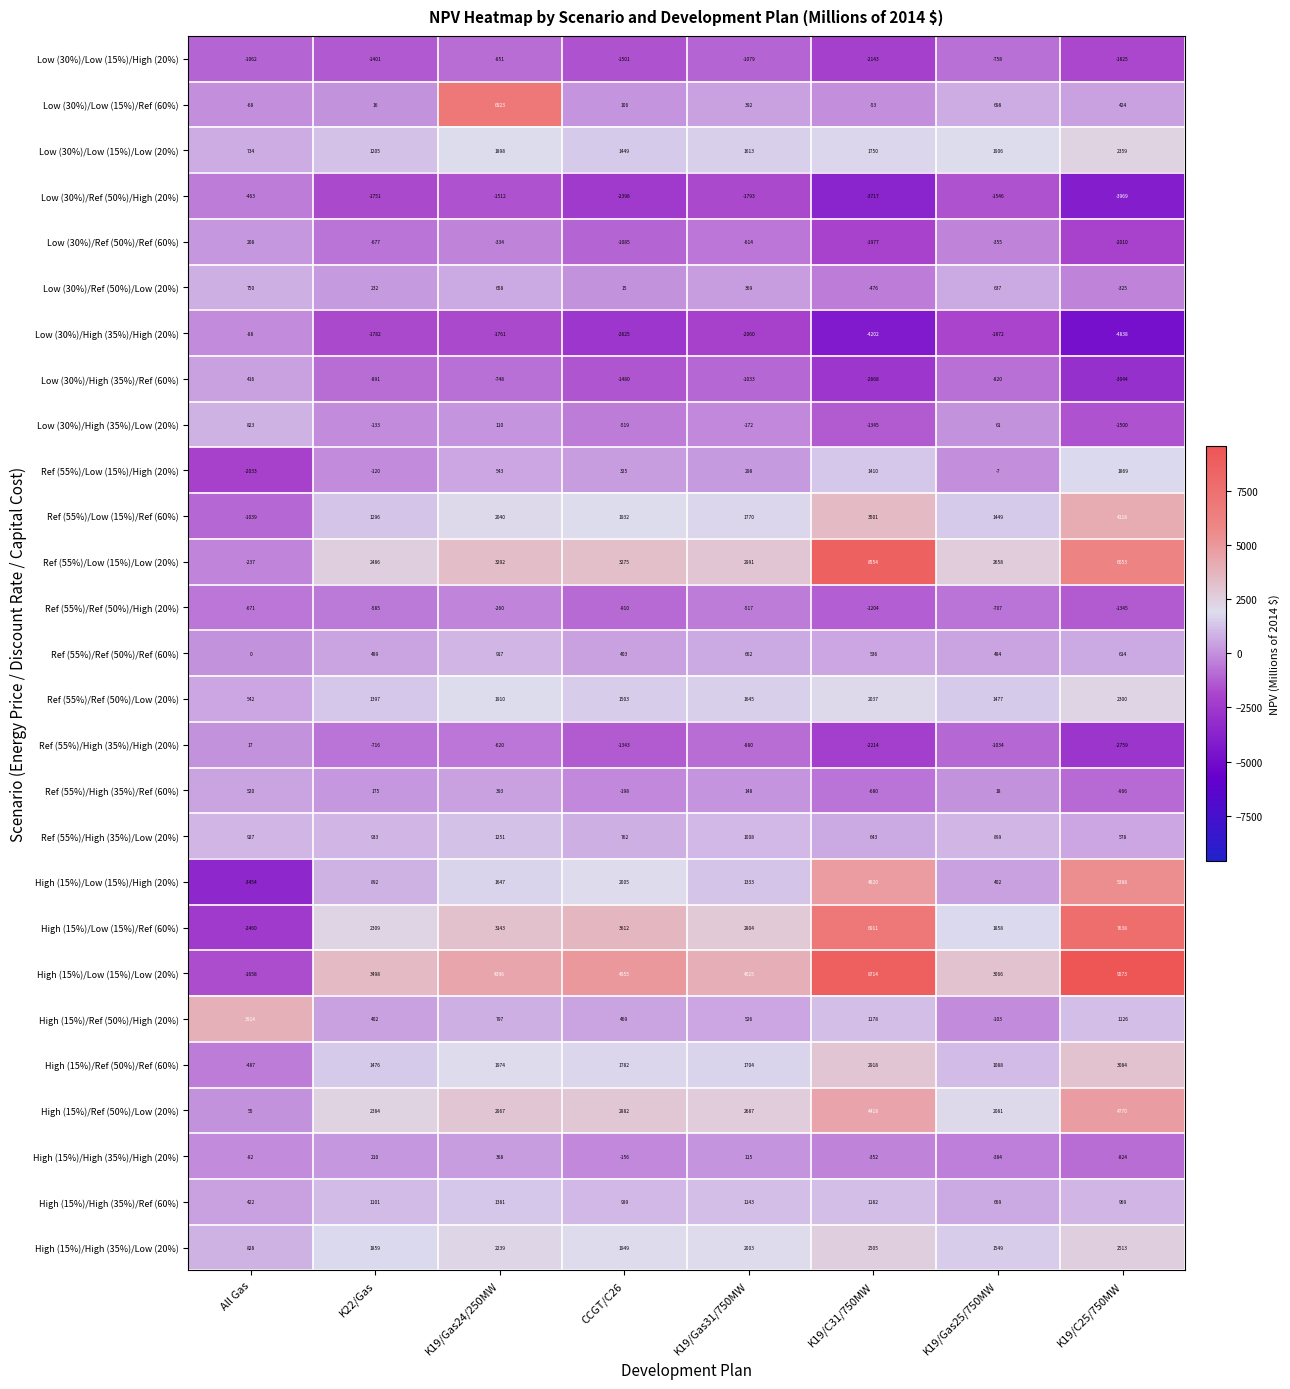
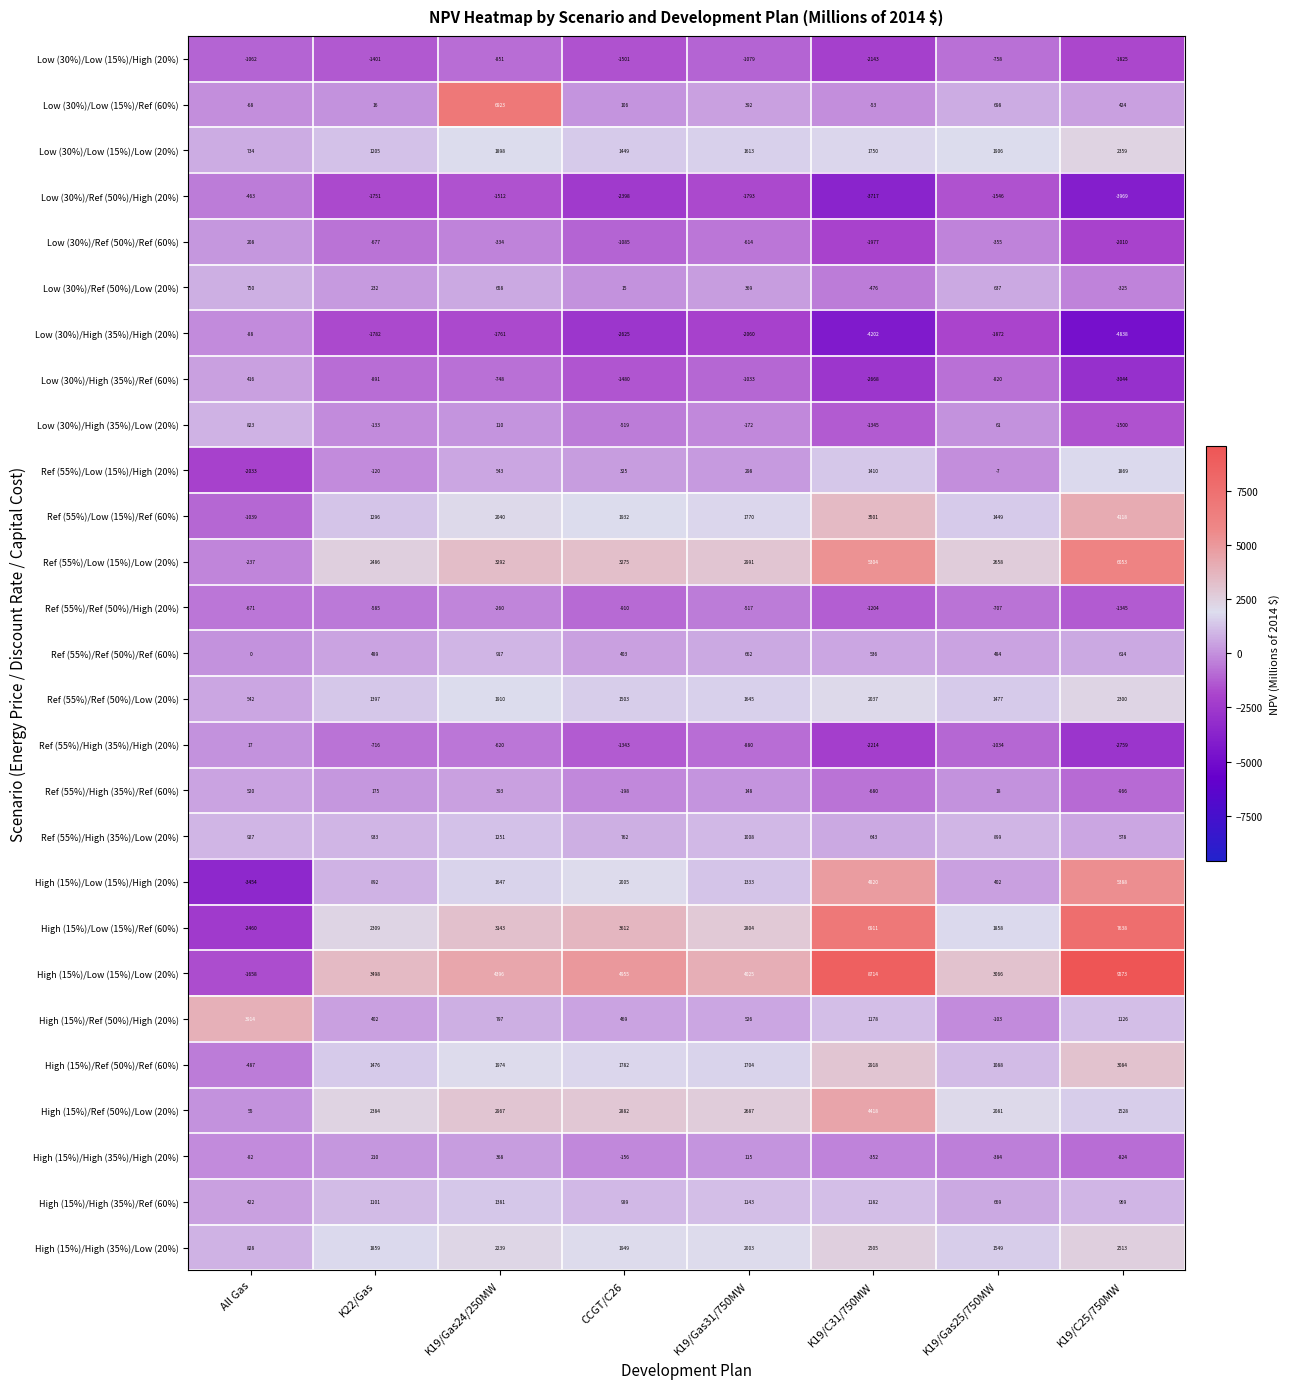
  {
    "Ref (55%)/Low (15%)/Low (20%)": {
      "All Gas": -237,
      "K22/Gas": 2486,
      "K19/Gas24/250MW": 3292,
      "CCGT/C26": 3275,
      "K19/Gas31/750MW": 2991,
-     "K19/C31/750MW": 8554,
+     "K19/C31/750MW": 5304,
      "K19/Gas25/750MW": 2658,
      "K19/C25/750MW": 6053
    },
    "High (15%)/Ref (50%)/Low (20%)": {
      "All Gas": 55,
      "K22/Gas": 2384,
      "K19/Gas24/250MW": 2967,
      "CCGT/C26": 2882,
      "K19/Gas31/750MW": 2687,
      "K19/C31/750MW": 4418,
      "K19/Gas25/750MW": 2081,
-     "K19/C25/750MW": 4770
+     "K19/C25/750MW": 1528
    }
  }
